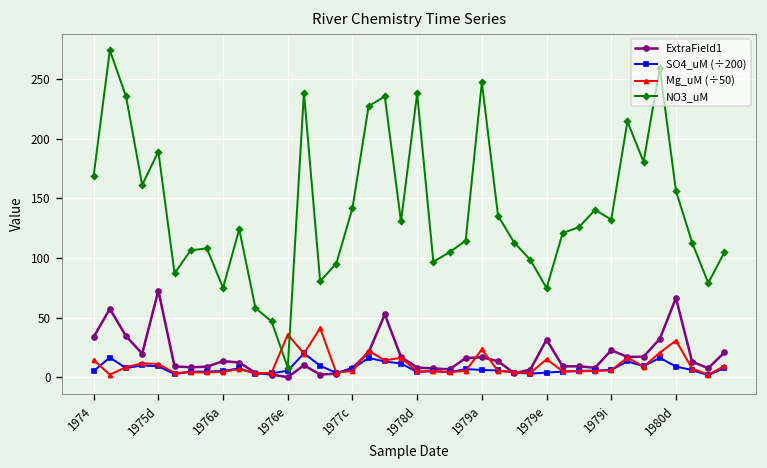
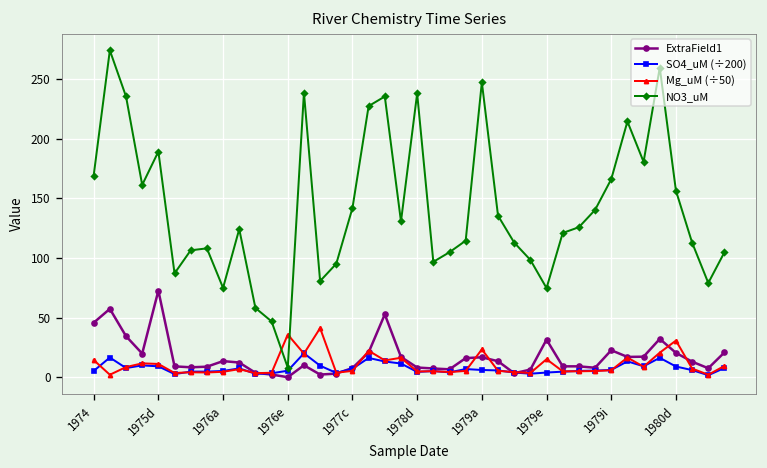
  {
    "ExtraField1": {
-     "1974": 30,
+     "1974": 50,
      "1975d": 70,
      "1976a": 10,
      "1976e": 0,
      "1978d": 10,
      "1979a": 20,
      "1979e": 30,
      "1979i": 20,
-     "1980d": 70
+     "1980d": 20
    },
    "SO4_uM (÷200)": {
      "1974": 10,
      "1976e": 10,
      "1979a": 10,
      "1979e": 0,
      "1980d": 10
    },
    "Mg_uM (÷50)": {
      "1974": 10,
      "1976e": 40,
      "1979a": 20,
      "1979e": 20,
      "1980d": 30
    },
    "NO3_uM": {
      "1974": 170,
      "1975d": 190,
      "1976a": 70,
      "1976e": 10,
      "1977c": 140,
      "1978d": 240,
      "1979a": 250,
      "1979e": 70,
-     "1979i": 130,
+     "1979i": 170,
      "1980d": 160
    }
  }
